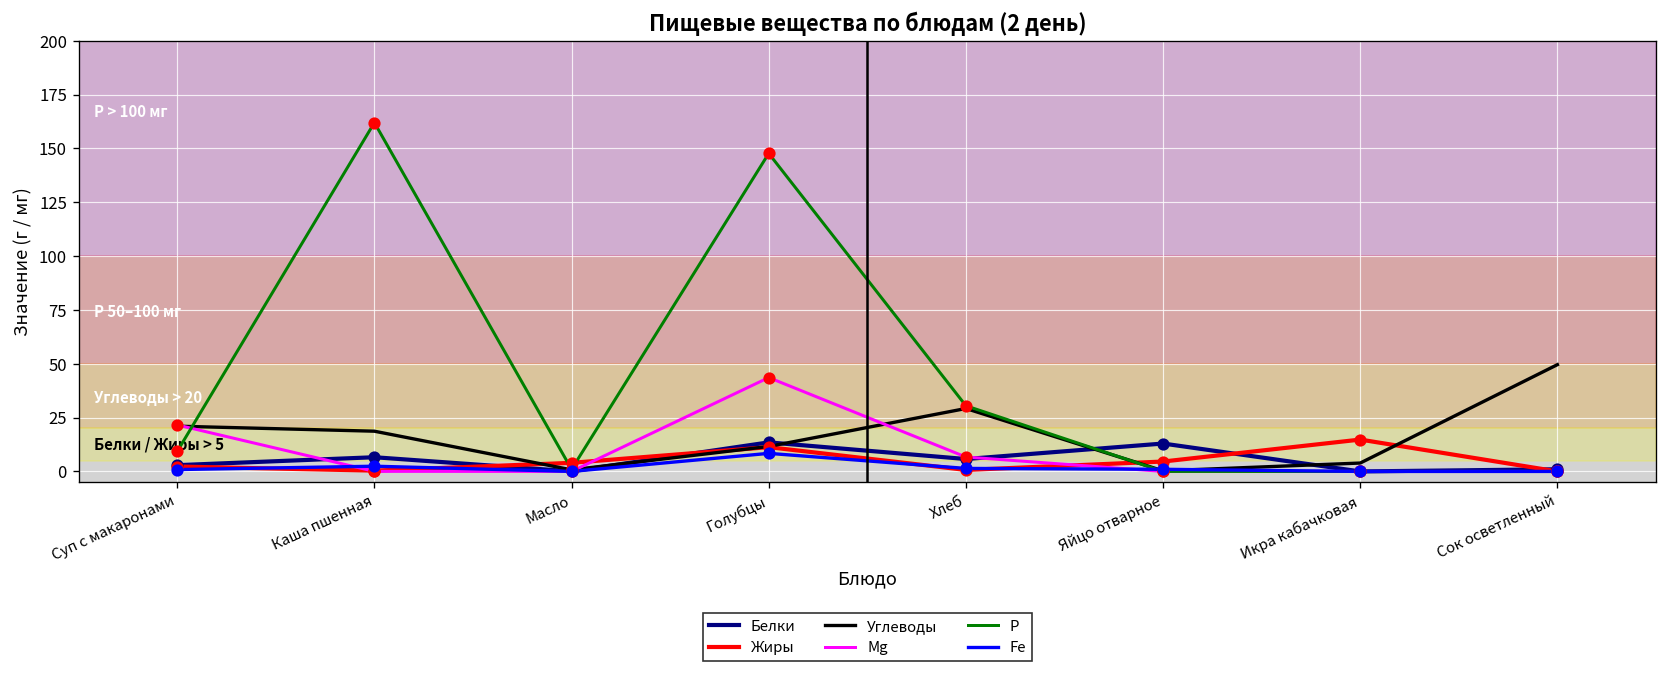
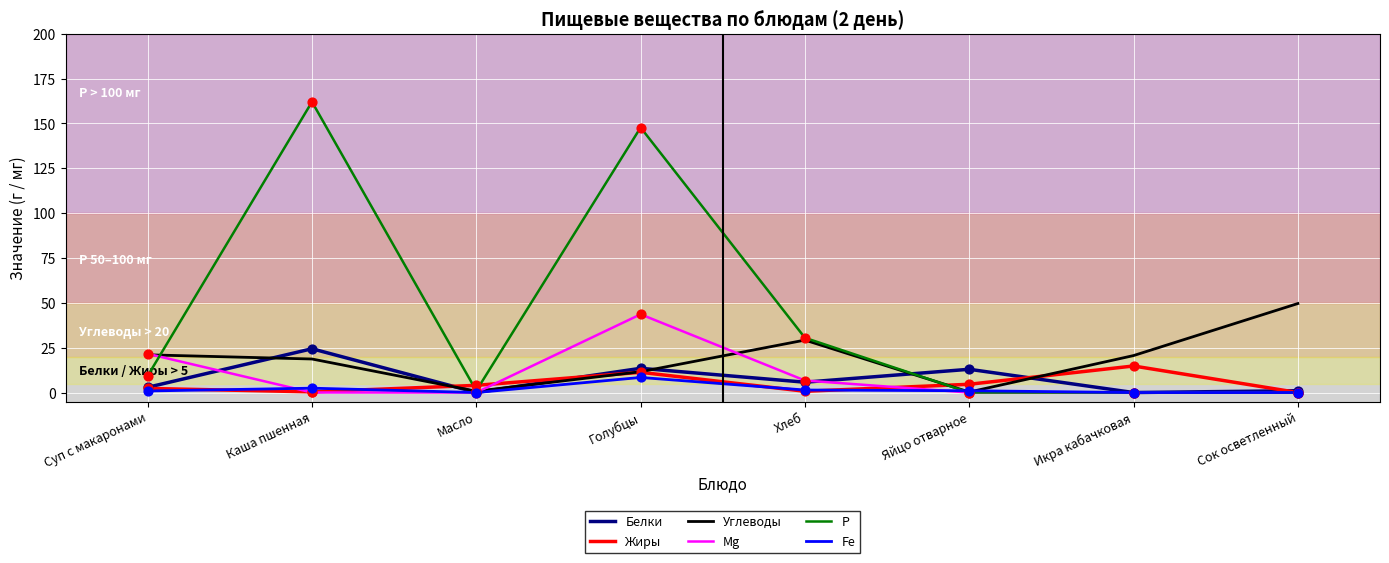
  {
    "Белки": {
-     "Каша пшенная": 7,
+     "Каша пшенная": 24,
      "Голубцы": 14,
      "Яйцо отварное": 13
    },
    "Жиры": {
      "Масло": 4,
      "Яйцо отварное": 5,
      "Икра кабачковая": 15
    },
    "Углеводы": {
      "Каша пшенная": 19,
-     "Икра кабачковая": 4,
+     "Икра кабачковая": 21,
      "Сок осветленный": 50
    },
    "Mg": {
      "Голубцы": 44
    },
    "Р": {
      "Каша пшенная": 162,
      "Голубцы": 148
    },
    "Fe": {
      "Каша пшенная": 2,
      "Голубцы": 8
    }
  }
